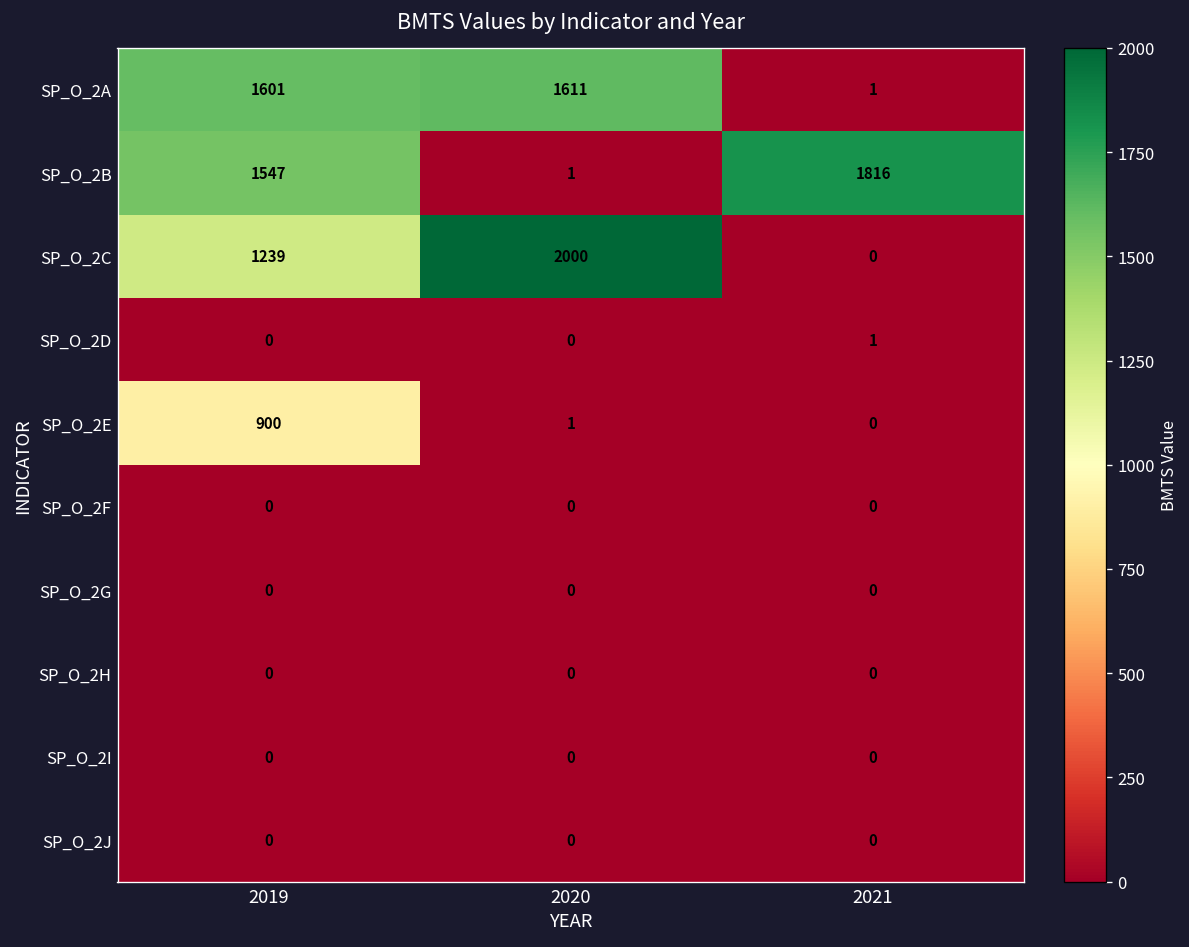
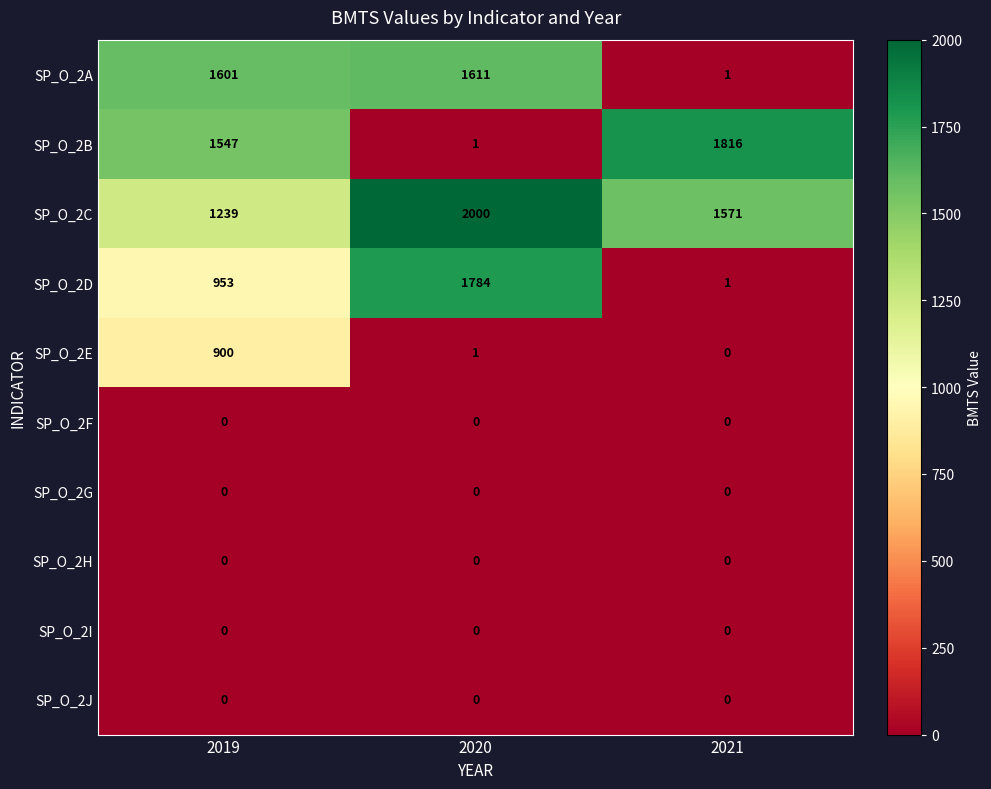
  {
    "SP_O_2A": {
      "2019": 1601,
      "2020": 1611,
      "2021": 1
    },
    "SP_O_2B": {
      "2019": 1547,
      "2020": 1,
      "2021": 1816
    },
    "SP_O_2C": {
      "2019": 1239,
      "2020": 2000,
-     "2021": 0
+     "2021": 1571
    },
    "SP_O_2D": {
-     "2019": 0,
-     "2020": 0,
+     "2019": 953,
+     "2020": 1784,
      "2021": 1
    },
    "SP_O_2E": {
      "2019": 900,
      "2020": 1,
      "2021": 0
    },
    "SP_O_2F": {
      "2019": 0,
      "2020": 0,
      "2021": 0
    },
    "SP_O_2G": {
      "2019": 0,
      "2020": 0,
      "2021": 0
    },
    "SP_O_2H": {
      "2019": 0,
      "2020": 0,
      "2021": 0
    },
    "SP_O_2I": {
      "2019": 0,
      "2020": 0,
      "2021": 0
    },
    "SP_O_2J": {
      "2019": 0,
      "2020": 0,
      "2021": 0
    }
  }
